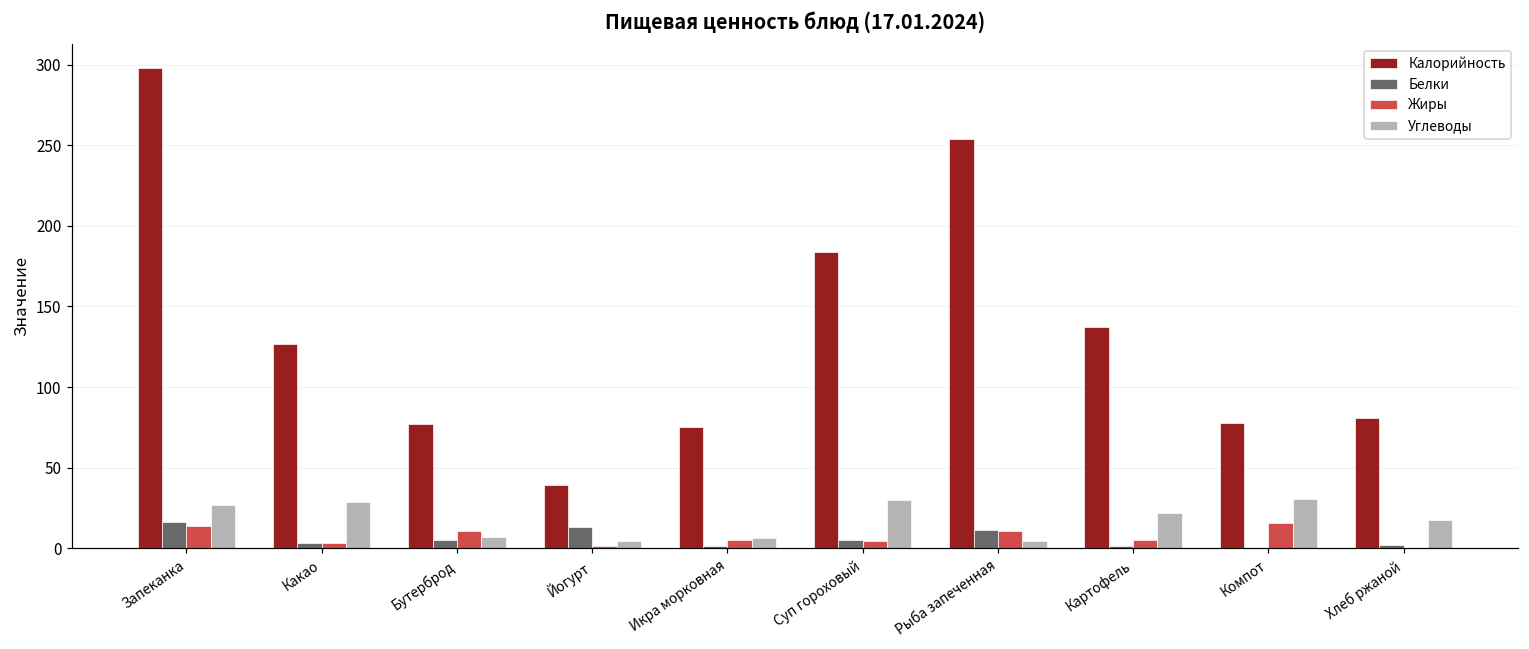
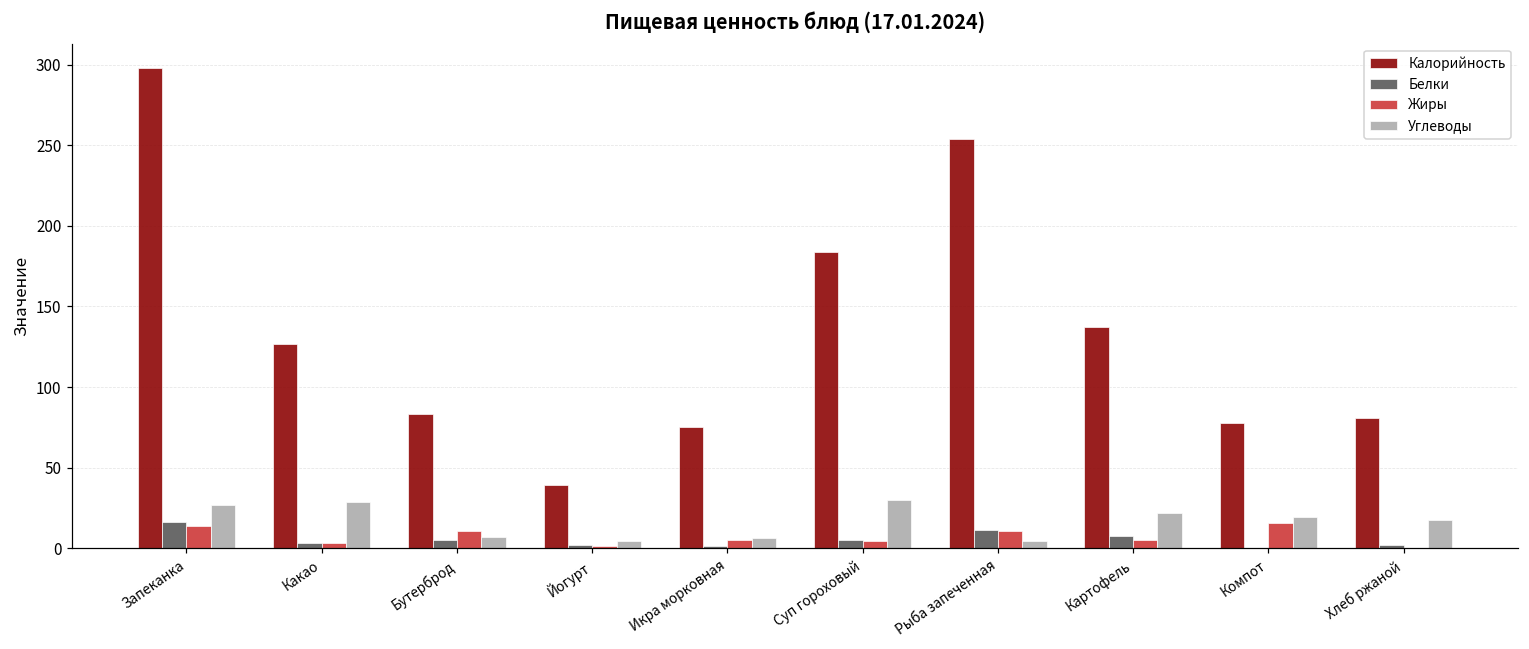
  {
    "Калорийность": {
      "Запеканка": 298,
      "Какао": 127,
-     "Бутерброд": 77,
+     "Бутерброд": 83,
      "Йогурт": 39,
      "Икра морковная": 75,
      "Суп гороховый": 184,
      "Рыба запеченная": 254,
      "Картофель": 137,
      "Компот": 78,
      "Хлеб ржаной": 81
    },
    "Белки": {
      "Запеканка": 16,
      "Какао": 3,
      "Бутерброд": 5,
-     "Йогурт": 13,
+     "Йогурт": 2,
      "Суп гороховый": 5,
      "Рыба запеченная": 11,
-     "Картофель": 1,
+     "Картофель": 7,
      "Хлеб ржаной": 2
    },
    "Жиры": {
      "Запеканка": 14,
      "Какао": 3,
      "Бутерброд": 11,
      "Икра морковная": 5,
      "Суп гороховый": 5,
      "Рыба запеченная": 11,
      "Картофель": 5,
      "Компот": 16
    },
    "Углеводы": {
      "Запеканка": 27,
      "Какао": 29,
      "Бутерброд": 7,
      "Йогурт": 5,
      "Икра морковная": 6,
      "Суп гороховый": 30,
      "Рыба запеченная": 5,
      "Картофель": 22,
-     "Компот": 31,
+     "Компот": 19,
      "Хлеб ржаной": 18
    }
  }
